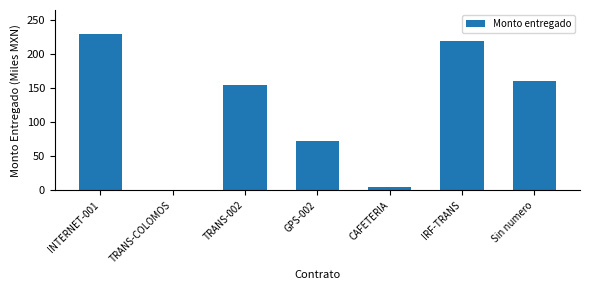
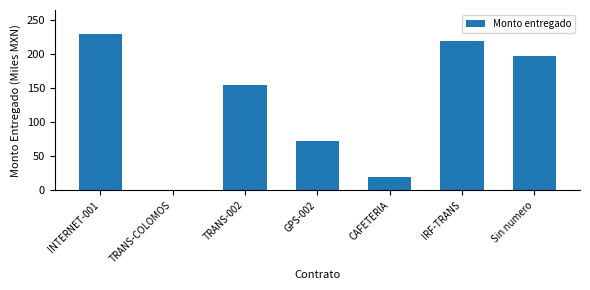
  {
    "INTERNET-001": 230,
    "TRANS-COLOMOS": 0,
    "TRANS-002": 150,
    "GPS-002": 70,
-   "CAFETERIA": 10,
+   "CAFETERIA": 20,
    "IRF-TRANS": 220,
-   "Sin numero": 160
+   "Sin numero": 200
  }
